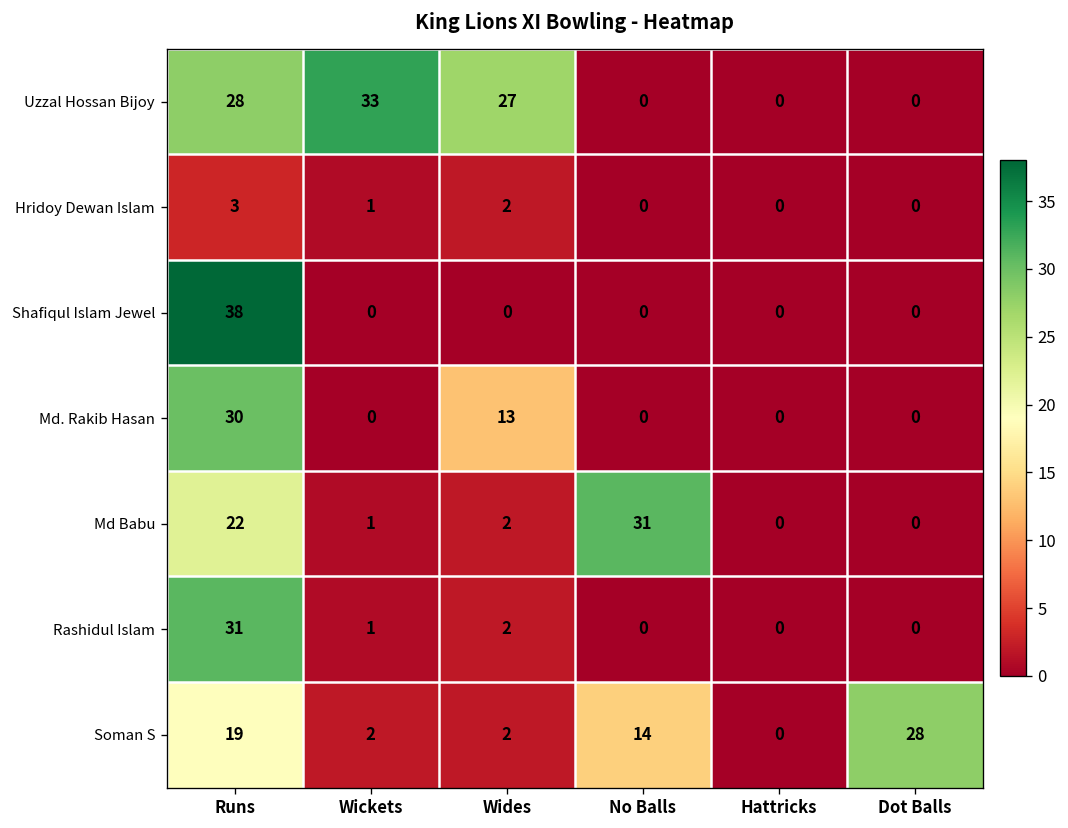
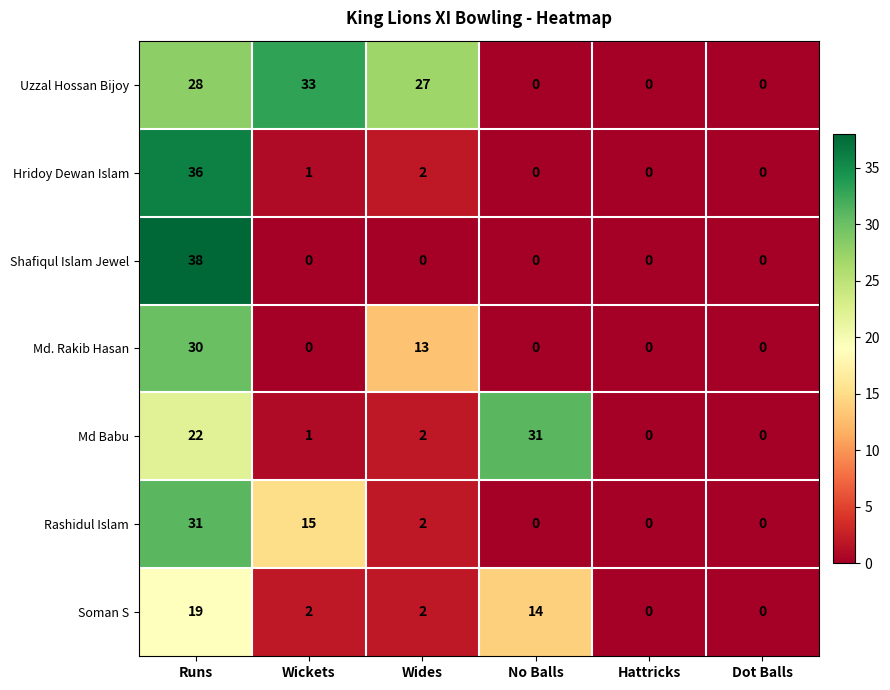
  {
    "Uzzal Hossan Bijoy": {
      "Runs": 28,
      "Wickets": 33,
      "Wides": 27,
      "No Balls": 0,
      "Hattricks": 0,
      "Dot Balls": 0
    },
    "Hridoy Dewan Islam": {
-     "Runs": 3,
+     "Runs": 36,
      "Wickets": 1,
      "Wides": 2,
      "No Balls": 0,
      "Hattricks": 0,
      "Dot Balls": 0
    },
    "Shafiqul Islam Jewel": {
      "Runs": 38,
      "Wickets": 0,
      "Wides": 0,
      "No Balls": 0,
      "Hattricks": 0,
      "Dot Balls": 0
    },
    "Md. Rakib Hasan": {
      "Runs": 30,
      "Wickets": 0,
      "Wides": 13,
      "No Balls": 0,
      "Hattricks": 0,
      "Dot Balls": 0
    },
    "Md Babu": {
      "Runs": 22,
      "Wickets": 1,
      "Wides": 2,
      "No Balls": 31,
      "Hattricks": 0,
      "Dot Balls": 0
    },
    "Rashidul Islam": {
      "Runs": 31,
-     "Wickets": 1,
+     "Wickets": 15,
      "Wides": 2,
      "No Balls": 0,
      "Hattricks": 0,
      "Dot Balls": 0
    },
    "Soman S": {
      "Runs": 19,
      "Wickets": 2,
      "Wides": 2,
      "No Balls": 14,
      "Hattricks": 0,
-     "Dot Balls": 28
+     "Dot Balls": 0
    }
  }
